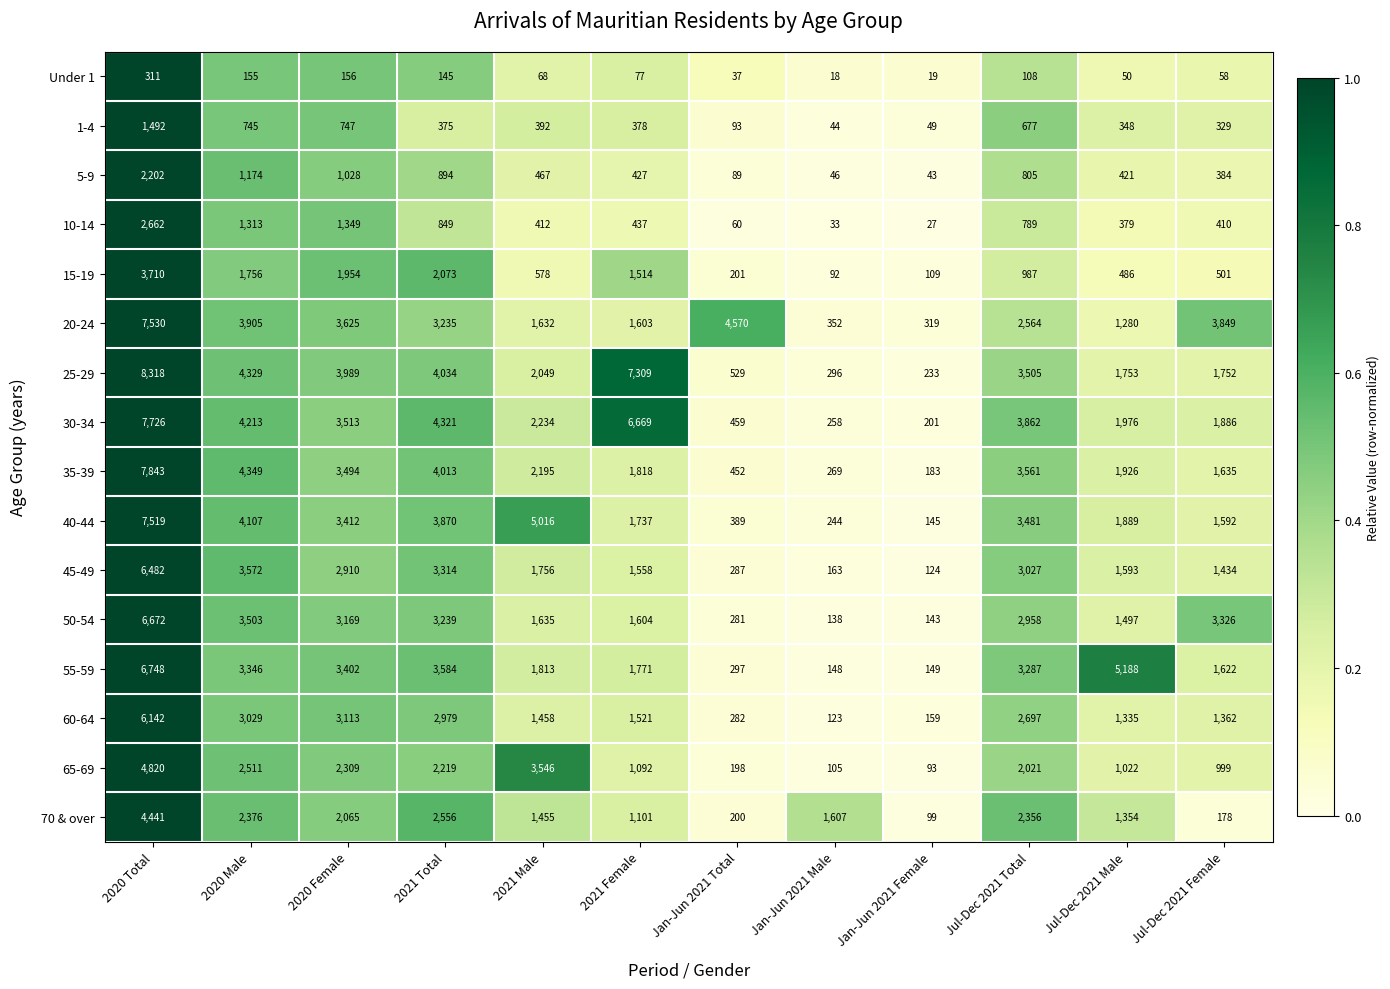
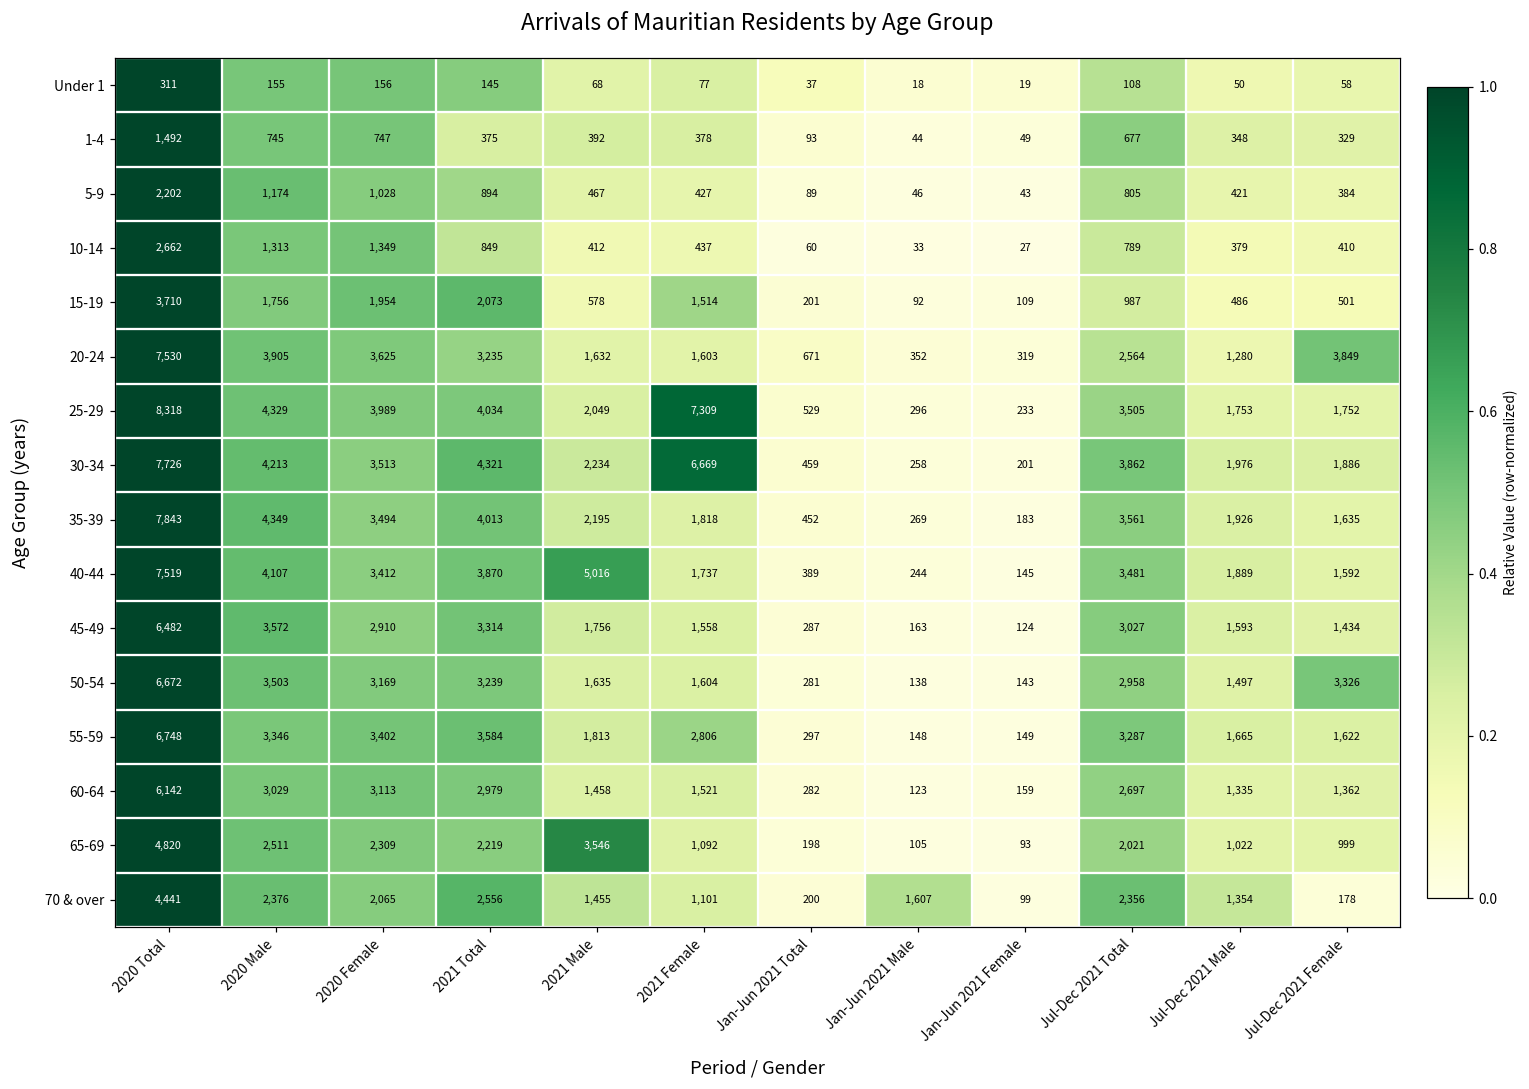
  {
    "Under 1": {
      "2020 Total": "311",
      "2020 Male": "155",
      "2020 Female": "156",
      "2021 Total": "145",
      "2021 Male": "68",
      "2021 Female": "77",
      "Jan-Jun 2021 Total": "37",
      "Jan-Jun 2021 Male": "18",
      "Jan-Jun 2021 Female": "19",
      "Jul-Dec 2021 Total": "108",
      "Jul-Dec 2021 Male": "50",
      "Jul-Dec 2021 Female": "58"
    },
    "1-4": {
      "2020 Total": "1,492",
      "2020 Male": "745",
      "2020 Female": "747",
      "2021 Total": "375",
      "2021 Male": "392",
      "2021 Female": "378",
      "Jan-Jun 2021 Total": "93",
      "Jan-Jun 2021 Male": "44",
      "Jan-Jun 2021 Female": "49",
      "Jul-Dec 2021 Total": "677",
      "Jul-Dec 2021 Male": "348",
      "Jul-Dec 2021 Female": "329"
    },
    "5-9": {
      "2020 Total": "2,202",
      "2020 Male": "1,174",
      "2020 Female": "1,028",
      "2021 Total": "894",
      "2021 Male": "467",
      "2021 Female": "427",
      "Jan-Jun 2021 Total": "89",
      "Jan-Jun 2021 Male": "46",
      "Jan-Jun 2021 Female": "43",
      "Jul-Dec 2021 Total": "805",
      "Jul-Dec 2021 Male": "421",
      "Jul-Dec 2021 Female": "384"
    },
    "10-14": {
      "2020 Total": "2,662",
      "2020 Male": "1,313",
      "2020 Female": "1,349",
      "2021 Total": "849",
      "2021 Male": "412",
      "2021 Female": "437",
      "Jan-Jun 2021 Total": "60",
      "Jan-Jun 2021 Male": "33",
      "Jan-Jun 2021 Female": "27",
      "Jul-Dec 2021 Total": "789",
      "Jul-Dec 2021 Male": "379",
      "Jul-Dec 2021 Female": "410"
    },
    "15-19": {
      "2020 Total": "3,710",
      "2020 Male": "1,756",
      "2020 Female": "1,954",
      "2021 Total": "2,073",
      "2021 Male": "578",
      "2021 Female": "1,514",
      "Jan-Jun 2021 Total": "201",
      "Jan-Jun 2021 Male": "92",
      "Jan-Jun 2021 Female": "109",
      "Jul-Dec 2021 Total": "987",
      "Jul-Dec 2021 Male": "486",
      "Jul-Dec 2021 Female": "501"
    },
    "20-24": {
      "2020 Total": "7,530",
      "2020 Male": "3,905",
      "2020 Female": "3,625",
      "2021 Total": "3,235",
      "2021 Male": "1,632",
      "2021 Female": "1,603",
-     "Jan-Jun 2021 Total": "4,570",
+     "Jan-Jun 2021 Total": "671",
      "Jan-Jun 2021 Male": "352",
      "Jan-Jun 2021 Female": "319",
      "Jul-Dec 2021 Total": "2,564",
      "Jul-Dec 2021 Male": "1,280",
      "Jul-Dec 2021 Female": "3,849"
    },
    "25-29": {
      "2020 Total": "8,318",
      "2020 Male": "4,329",
      "2020 Female": "3,989",
      "2021 Total": "4,034",
      "2021 Male": "2,049",
      "2021 Female": "7,309",
      "Jan-Jun 2021 Total": "529",
      "Jan-Jun 2021 Male": "296",
      "Jan-Jun 2021 Female": "233",
      "Jul-Dec 2021 Total": "3,505",
      "Jul-Dec 2021 Male": "1,753",
      "Jul-Dec 2021 Female": "1,752"
    },
    "30-34": {
      "2020 Total": "7,726",
      "2020 Male": "4,213",
      "2020 Female": "3,513",
      "2021 Total": "4,321",
      "2021 Male": "2,234",
      "2021 Female": "6,669",
      "Jan-Jun 2021 Total": "459",
      "Jan-Jun 2021 Male": "258",
      "Jan-Jun 2021 Female": "201",
      "Jul-Dec 2021 Total": "3,862",
      "Jul-Dec 2021 Male": "1,976",
      "Jul-Dec 2021 Female": "1,886"
    },
    "35-39": {
      "2020 Total": "7,843",
      "2020 Male": "4,349",
      "2020 Female": "3,494",
      "2021 Total": "4,013",
      "2021 Male": "2,195",
      "2021 Female": "1,818",
      "Jan-Jun 2021 Total": "452",
      "Jan-Jun 2021 Male": "269",
      "Jan-Jun 2021 Female": "183",
      "Jul-Dec 2021 Total": "3,561",
      "Jul-Dec 2021 Male": "1,926",
      "Jul-Dec 2021 Female": "1,635"
    },
    "40-44": {
      "2020 Total": "7,519",
      "2020 Male": "4,107",
      "2020 Female": "3,412",
      "2021 Total": "3,870",
      "2021 Male": "5,016",
      "2021 Female": "1,737",
      "Jan-Jun 2021 Total": "389",
      "Jan-Jun 2021 Male": "244",
      "Jan-Jun 2021 Female": "145",
      "Jul-Dec 2021 Total": "3,481",
      "Jul-Dec 2021 Male": "1,889",
      "Jul-Dec 2021 Female": "1,592"
    },
    "45-49": {
      "2020 Total": "6,482",
      "2020 Male": "3,572",
      "2020 Female": "2,910",
      "2021 Total": "3,314",
      "2021 Male": "1,756",
      "2021 Female": "1,558",
      "Jan-Jun 2021 Total": "287",
      "Jan-Jun 2021 Male": "163",
      "Jan-Jun 2021 Female": "124",
      "Jul-Dec 2021 Total": "3,027",
      "Jul-Dec 2021 Male": "1,593",
      "Jul-Dec 2021 Female": "1,434"
    },
    "50-54": {
      "2020 Total": "6,672",
      "2020 Male": "3,503",
      "2020 Female": "3,169",
      "2021 Total": "3,239",
      "2021 Male": "1,635",
      "2021 Female": "1,604",
      "Jan-Jun 2021 Total": "281",
      "Jan-Jun 2021 Male": "138",
      "Jan-Jun 2021 Female": "143",
      "Jul-Dec 2021 Total": "2,958",
      "Jul-Dec 2021 Male": "1,497",
      "Jul-Dec 2021 Female": "3,326"
    },
    "55-59": {
      "2020 Total": "6,748",
      "2020 Male": "3,346",
      "2020 Female": "3,402",
      "2021 Total": "3,584",
      "2021 Male": "1,813",
-     "2021 Female": "1,771",
+     "2021 Female": "2,806",
      "Jan-Jun 2021 Total": "297",
      "Jan-Jun 2021 Male": "148",
      "Jan-Jun 2021 Female": "149",
      "Jul-Dec 2021 Total": "3,287",
-     "Jul-Dec 2021 Male": "5,188",
+     "Jul-Dec 2021 Male": "1,665",
      "Jul-Dec 2021 Female": "1,622"
    },
    "60-64": {
      "2020 Total": "6,142",
      "2020 Male": "3,029",
      "2020 Female": "3,113",
      "2021 Total": "2,979",
      "2021 Male": "1,458",
      "2021 Female": "1,521",
      "Jan-Jun 2021 Total": "282",
      "Jan-Jun 2021 Male": "123",
      "Jan-Jun 2021 Female": "159",
      "Jul-Dec 2021 Total": "2,697",
      "Jul-Dec 2021 Male": "1,335",
      "Jul-Dec 2021 Female": "1,362"
    },
    "65-69": {
      "2020 Total": "4,820",
      "2020 Male": "2,511",
      "2020 Female": "2,309",
      "2021 Total": "2,219",
      "2021 Male": "3,546",
      "2021 Female": "1,092",
      "Jan-Jun 2021 Total": "198",
      "Jan-Jun 2021 Male": "105",
      "Jan-Jun 2021 Female": "93",
      "Jul-Dec 2021 Total": "2,021",
      "Jul-Dec 2021 Male": "1,022",
      "Jul-Dec 2021 Female": "999"
    },
    "70 & over": {
      "2020 Total": "4,441",
      "2020 Male": "2,376",
      "2020 Female": "2,065",
      "2021 Total": "2,556",
      "2021 Male": "1,455",
      "2021 Female": "1,101",
      "Jan-Jun 2021 Total": "200",
      "Jan-Jun 2021 Male": "1,607",
      "Jan-Jun 2021 Female": "99",
      "Jul-Dec 2021 Total": "2,356",
      "Jul-Dec 2021 Male": "1,354",
      "Jul-Dec 2021 Female": "178"
    }
  }
